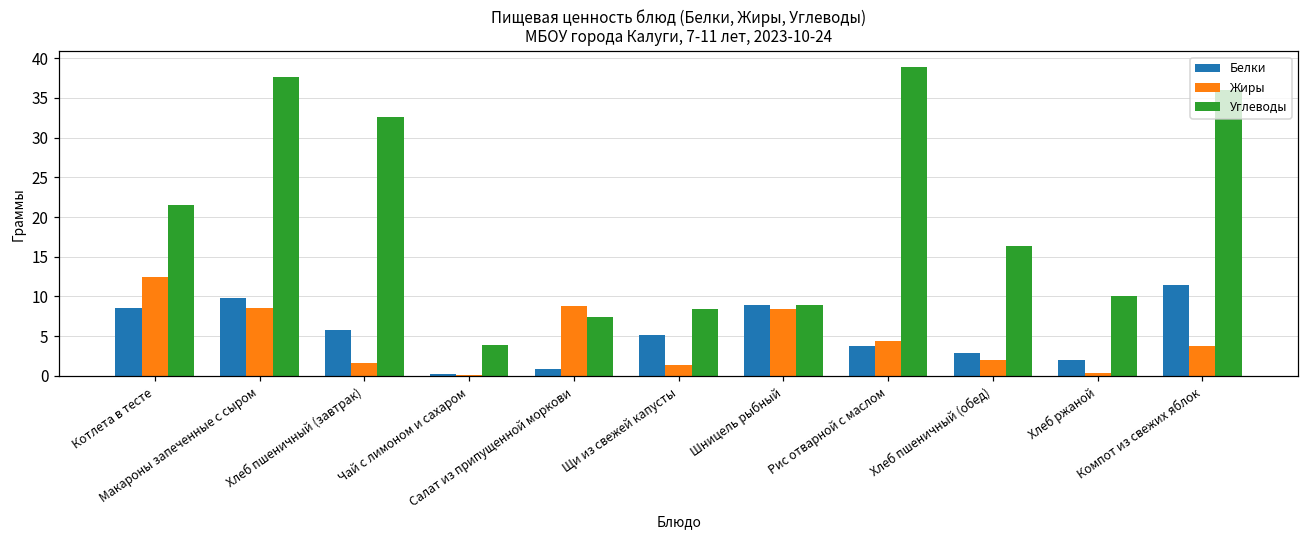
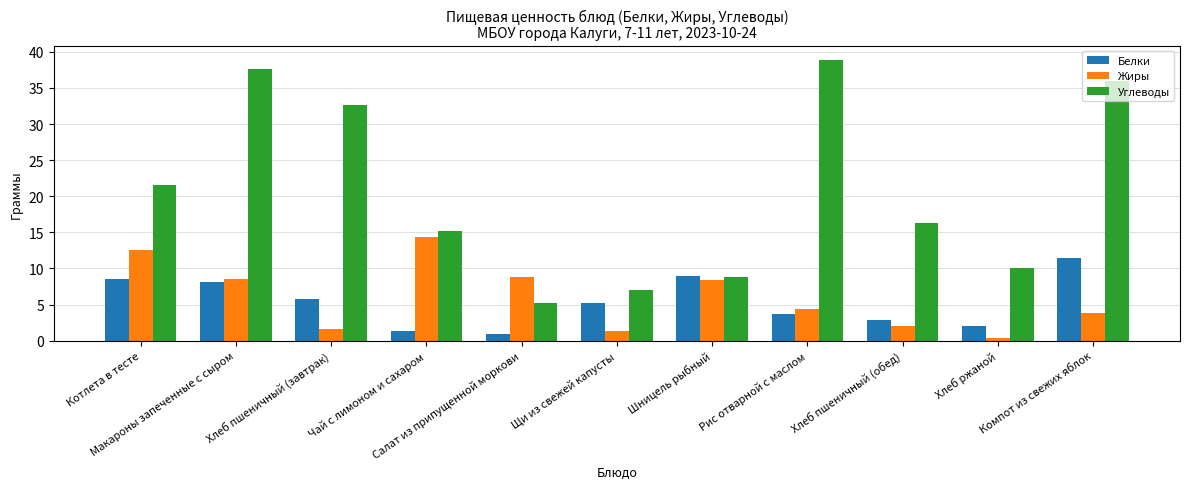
  {
    "Белки": {
      "Котлета в тесте": 9,
-     "Макароны запеченные с сыром": 10,
+     "Макароны запеченные с сыром": 8,
      "Хлеб пшеничный (завтрак)": 6,
-     "Чай с лимоном и сахаром": 0,
+     "Чай с лимоном и сахаром": 1,
      "Салат из припущенной моркови": 1,
      "Щи из свежей капусты": 5,
      "Шницель рыбный": 9,
      "Рис отварной с маслом": 4,
      "Хлеб пшеничный (обед)": 3,
      "Хлеб ржаной": 2,
      "Компот из свежих яблок": 11
    },
    "Жиры": {
      "Котлета в тесте": 13,
      "Макароны запеченные с сыром": 9,
      "Хлеб пшеничный (завтрак)": 2,
-     "Чай с лимоном и сахаром": 0,
+     "Чай с лимоном и сахаром": 14,
      "Салат из припущенной моркови": 9,
      "Щи из свежей капусты": 1,
      "Шницель рыбный": 8,
      "Рис отварной с маслом": 4,
      "Хлеб пшеничный (обед)": 2,
      "Хлеб ржаной": 0,
      "Компот из свежих яблок": 4
    },
    "Углеводы": {
      "Котлета в тесте": 22,
      "Макароны запеченные с сыром": 38,
      "Хлеб пшеничный (завтрак)": 33,
-     "Чай с лимоном и сахаром": 4,
-     "Салат из припущенной моркови": 7,
-     "Щи из свежей капусты": 8,
+     "Чай с лимоном и сахаром": 15,
+     "Салат из припущенной моркови": 5,
+     "Щи из свежей капусты": 7,
      "Шницель рыбный": 9,
      "Рис отварной с маслом": 39,
      "Хлеб пшеничный (обед)": 16,
      "Хлеб ржаной": 10
    }
  }
